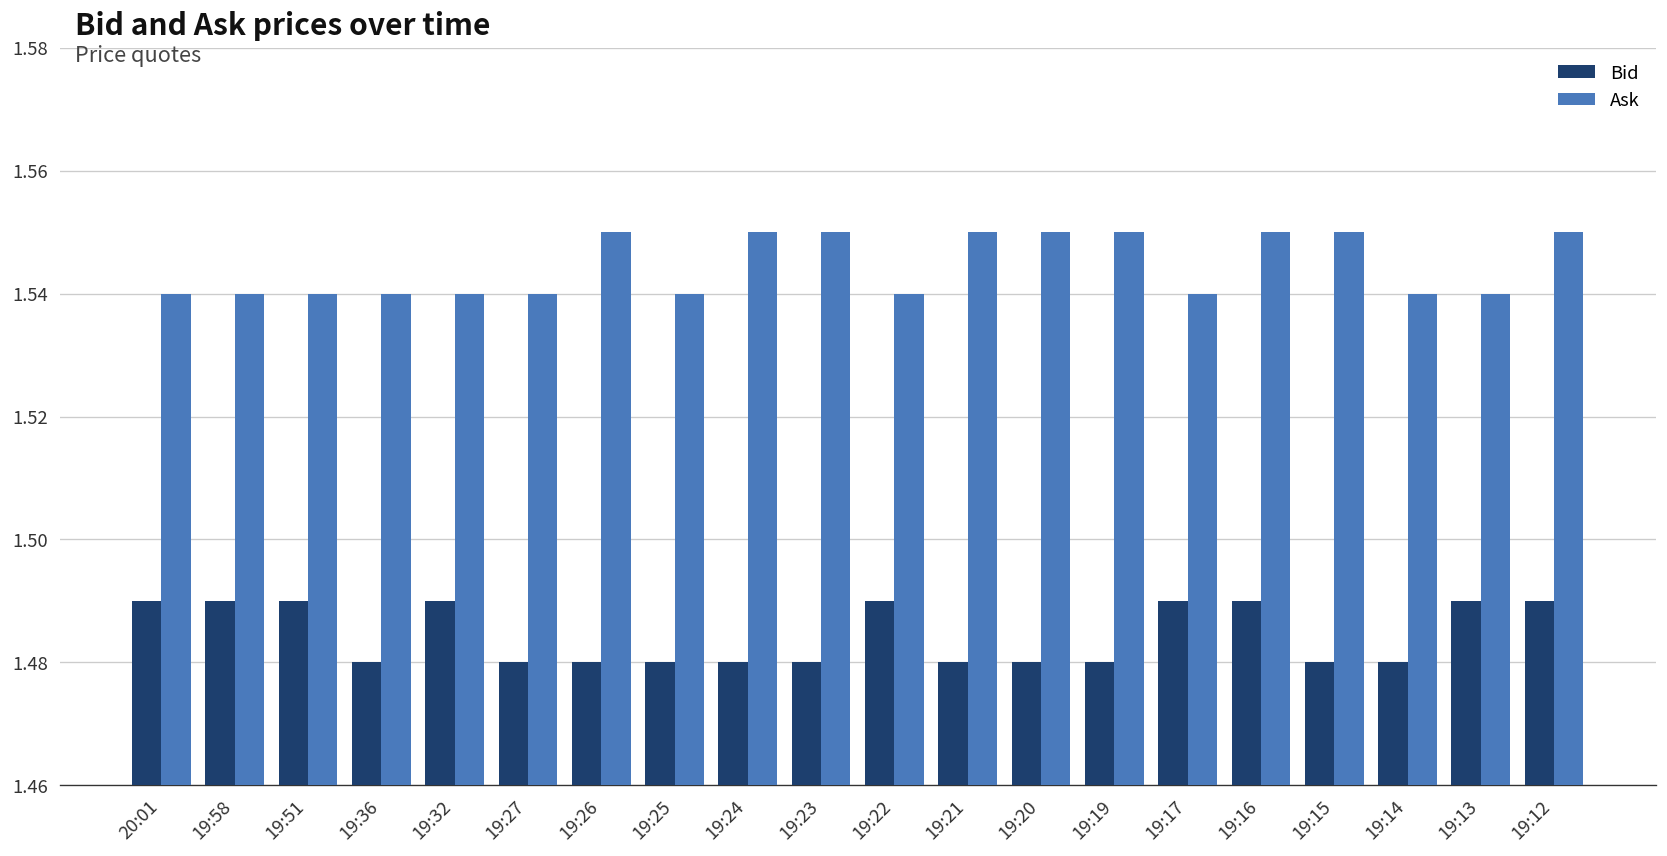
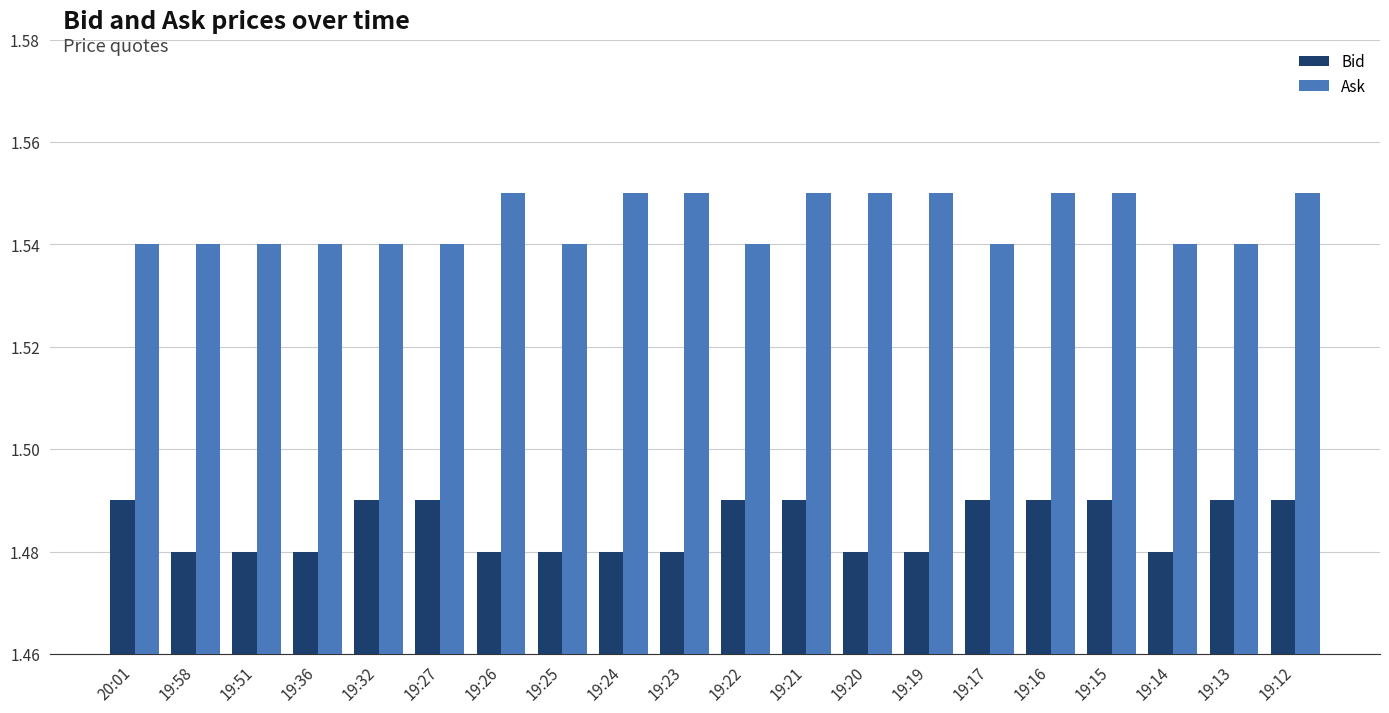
  {
    "Bid": {
      "20:01": 1.49,
-     "19:58": 1.49,
-     "19:51": 1.49,
+     "19:58": 1.48,
+     "19:51": 1.48,
      "19:36": 1.48,
      "19:32": 1.49,
-     "19:27": 1.48,
+     "19:27": 1.49,
      "19:26": 1.48,
      "19:25": 1.48,
      "19:24": 1.48,
      "19:23": 1.48,
      "19:22": 1.49,
-     "19:21": 1.48,
+     "19:21": 1.49,
      "19:20": 1.48,
      "19:19": 1.48,
      "19:17": 1.49,
      "19:16": 1.49,
-     "19:15": 1.48,
+     "19:15": 1.49,
      "19:14": 1.48,
      "19:13": 1.49,
      "19:12": 1.49
    },
    "Ask": {
      "20:01": 1.54,
      "19:58": 1.54,
      "19:51": 1.54,
      "19:36": 1.54,
      "19:32": 1.54,
      "19:27": 1.54,
      "19:26": 1.55,
      "19:25": 1.54,
      "19:24": 1.55,
      "19:23": 1.55,
      "19:22": 1.54,
      "19:21": 1.55,
      "19:20": 1.55,
      "19:19": 1.55,
      "19:17": 1.54,
      "19:16": 1.55,
      "19:15": 1.55,
      "19:14": 1.54,
      "19:13": 1.54,
      "19:12": 1.55
    }
  }
